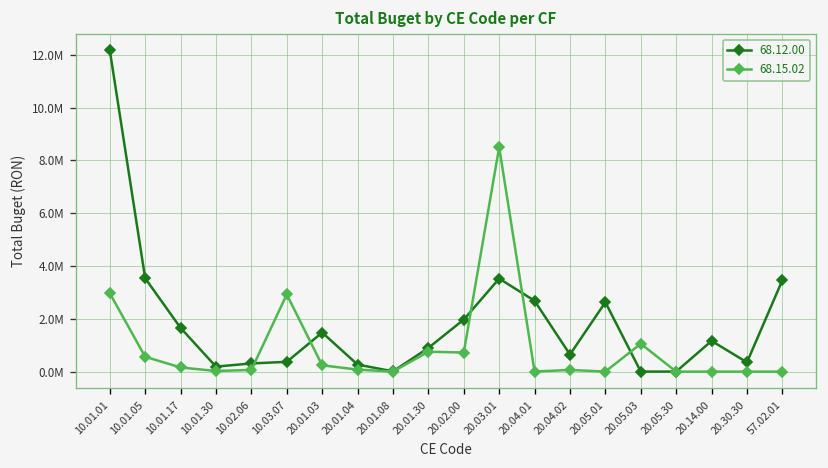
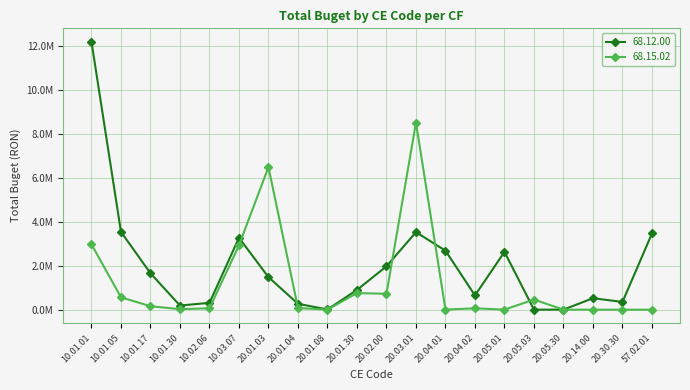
  {
    "68.12.00": {
      "10.01.01": 12200000,
      "10.01.05": 3500000,
      "10.01.17": 1700000,
      "10.01.30": 200000,
      "10.02.06": 300000,
-     "10.03.07": 400000,
+     "10.03.07": 3300000,
      "20.01.03": 1500000,
      "20.01.04": 300000,
      "20.01.30": 900000,
      "20.02.00": 2000000,
      "20.03.01": 3500000,
      "20.04.01": 2700000,
      "20.04.02": 600000,
      "20.05.01": 2600000,
      "20.05.03": 0,
-     "20.14.00": 1200000,
+     "20.14.00": 500000,
      "20.30.30": 400000,
      "57.02.01": 3500000
    },
    "68.15.02": {
      "10.01.01": 3000000,
      "10.01.05": 600000,
      "10.01.17": 200000,
      "10.01.30": 0,
      "10.02.06": 100000,
      "10.03.07": 2900000,
-     "20.01.03": 200000,
+     "20.01.03": 6500000,
      "20.01.04": 100000,
      "20.01.30": 800000,
      "20.02.00": 700000,
      "20.03.01": 8500000,
      "20.04.01": 0,
      "20.04.02": 100000,
      "20.05.01": 0,
-     "20.05.03": 1100000,
+     "20.05.03": 500000,
      "20.14.00": 0,
      "20.30.30": 0,
      "57.02.01": 0
    }
  }
